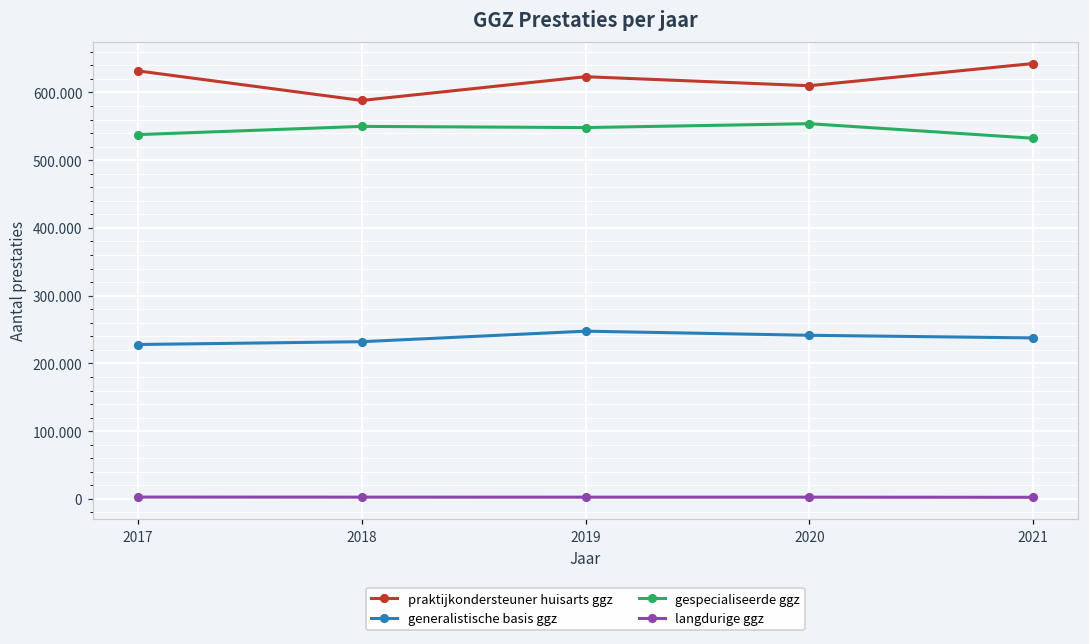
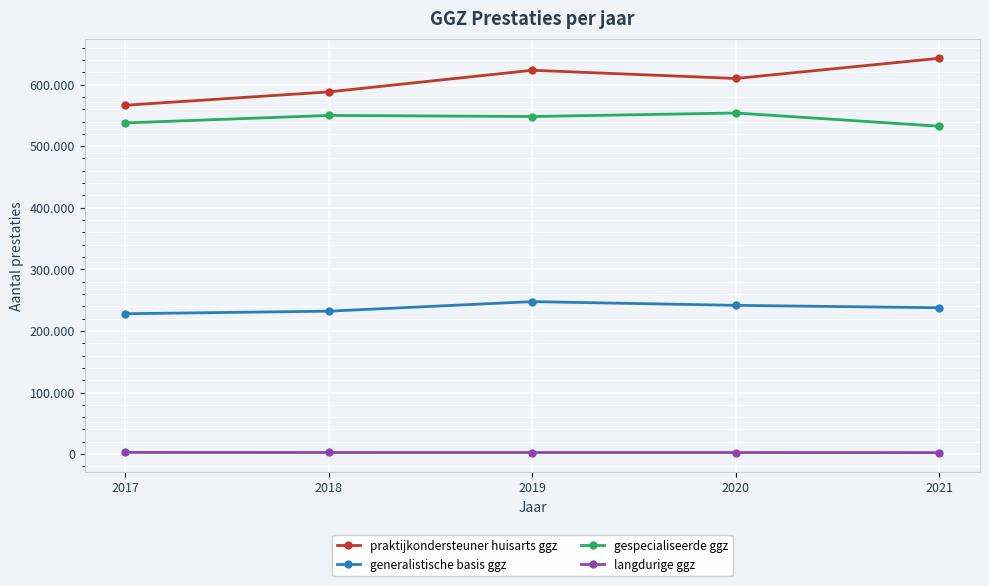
  {
    "praktijkondersteuner huisarts ggz": {
-     "2017": 630,
+     "2017": 570,
      "2018": 590,
      "2019": 620,
      "2020": 610,
      "2021": 640
    },
    "generalistische basis ggz": {
      "2017": 230,
      "2018": 230,
      "2019": 250,
      "2020": 240,
      "2021": 240
    },
    "gespecialiseerde ggz": {
      "2017": 540,
      "2018": 550,
      "2019": 550,
      "2020": 550,
      "2021": 530
    },
    "langdurige ggz": {
      "2017": 0,
      "2018": 0,
      "2019": 0,
      "2020": 0,
      "2021": 0
    }
  }
